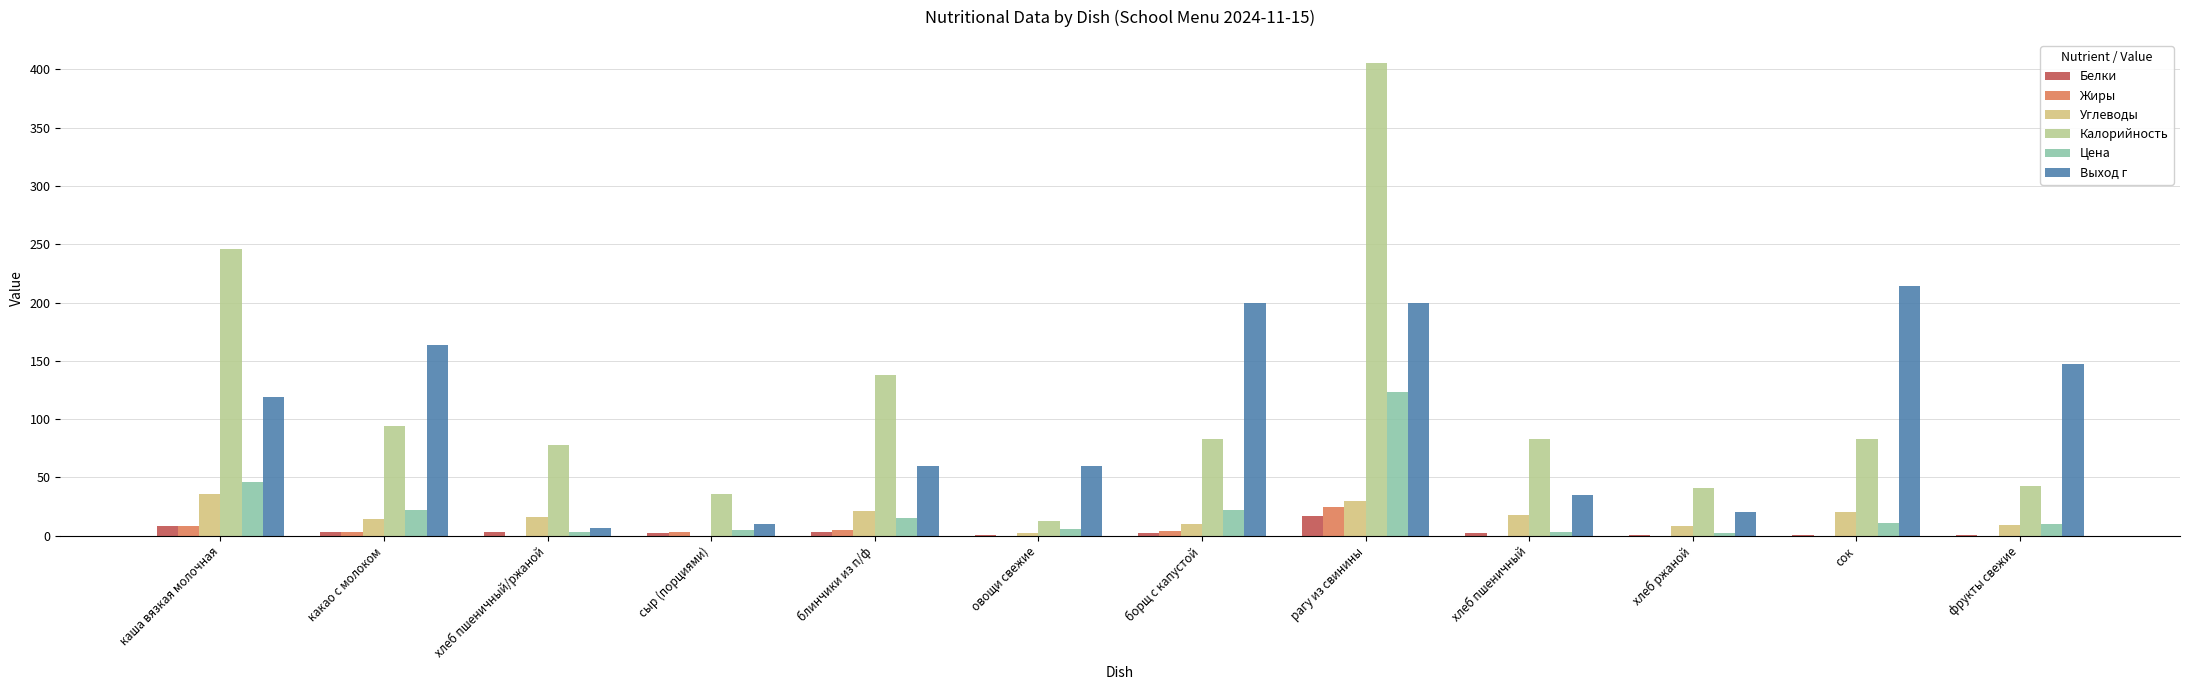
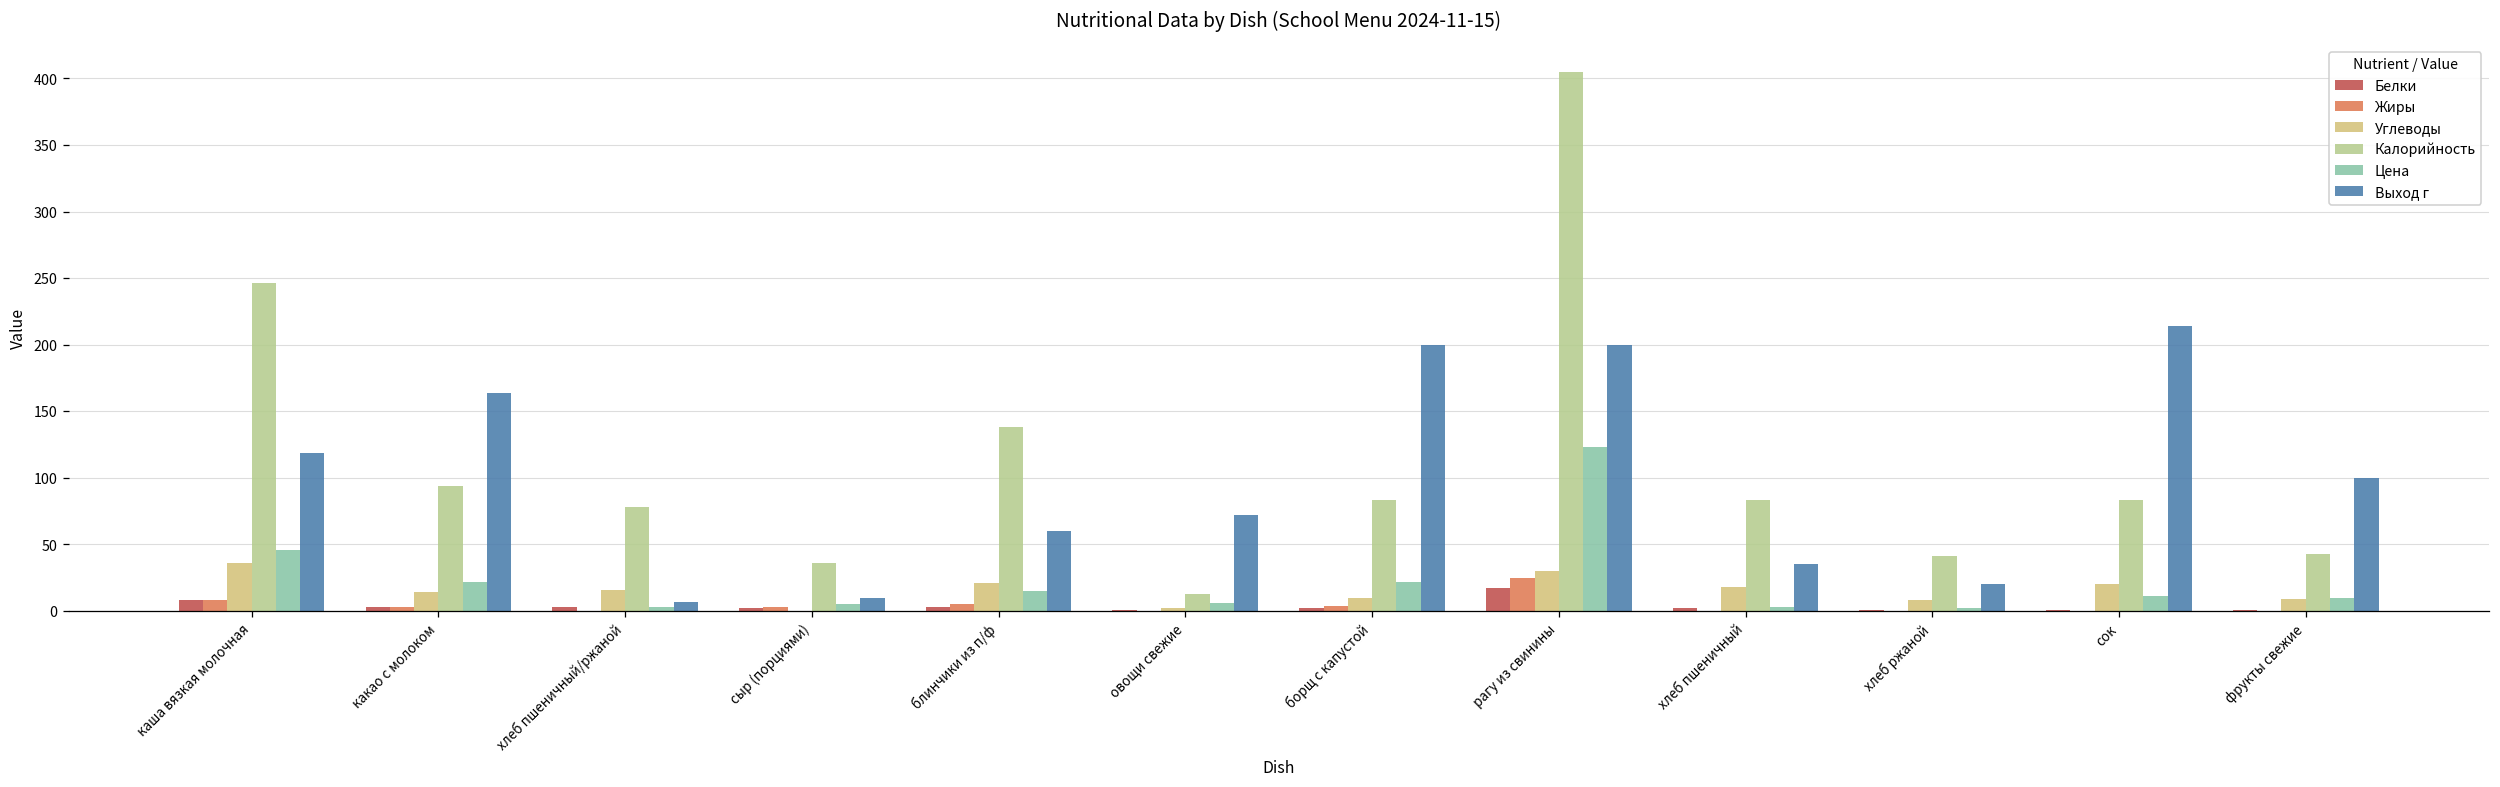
  {
    "Выход г": {
      "каша вязкая молочная": 119,
      "какао с молоком": 164,
      "хлеб пшеничный/ржаной": 7,
      "сыр (порциями)": 10,
      "блинчики из п/ф": 60,
-     "овощи свежие": 60,
+     "овощи свежие": 72,
      "борщ с капустой": 200,
      "рагу из свинины": 200,
      "хлеб пшеничный": 35,
      "хлеб ржаной": 20,
      "сок": 214,
-     "фрукты свежие": 147
+     "фрукты свежие": 100
    }
  }
